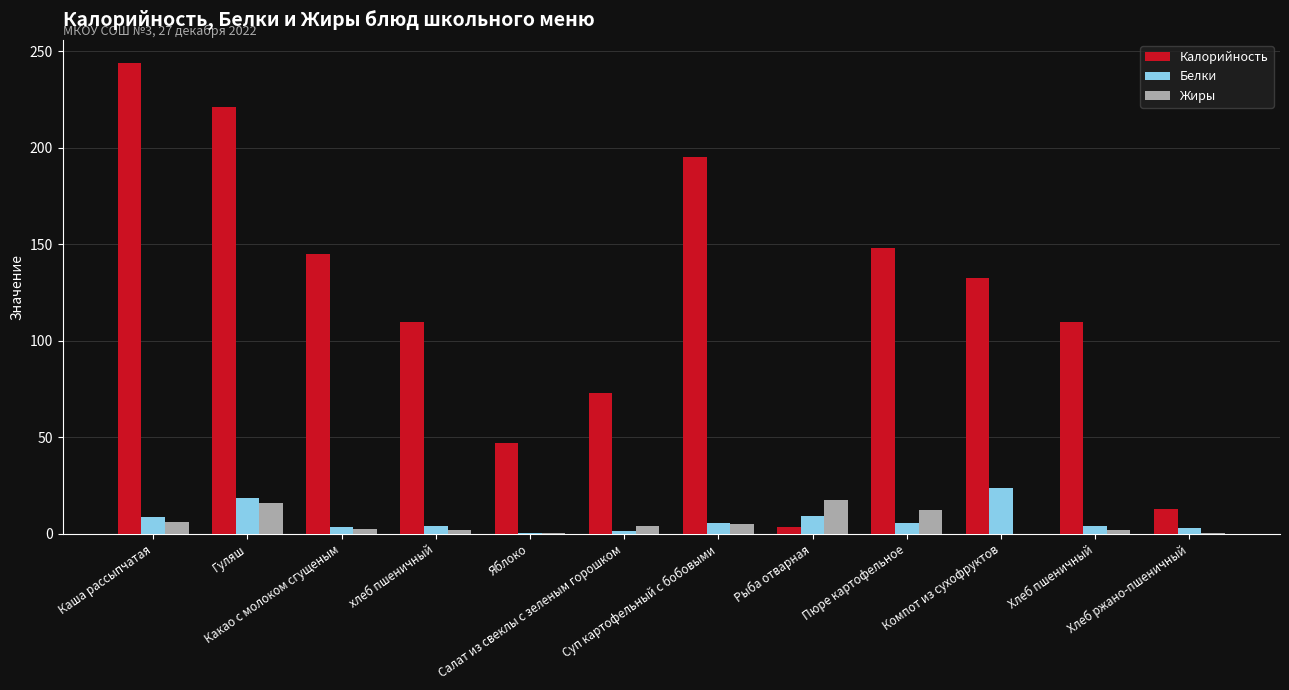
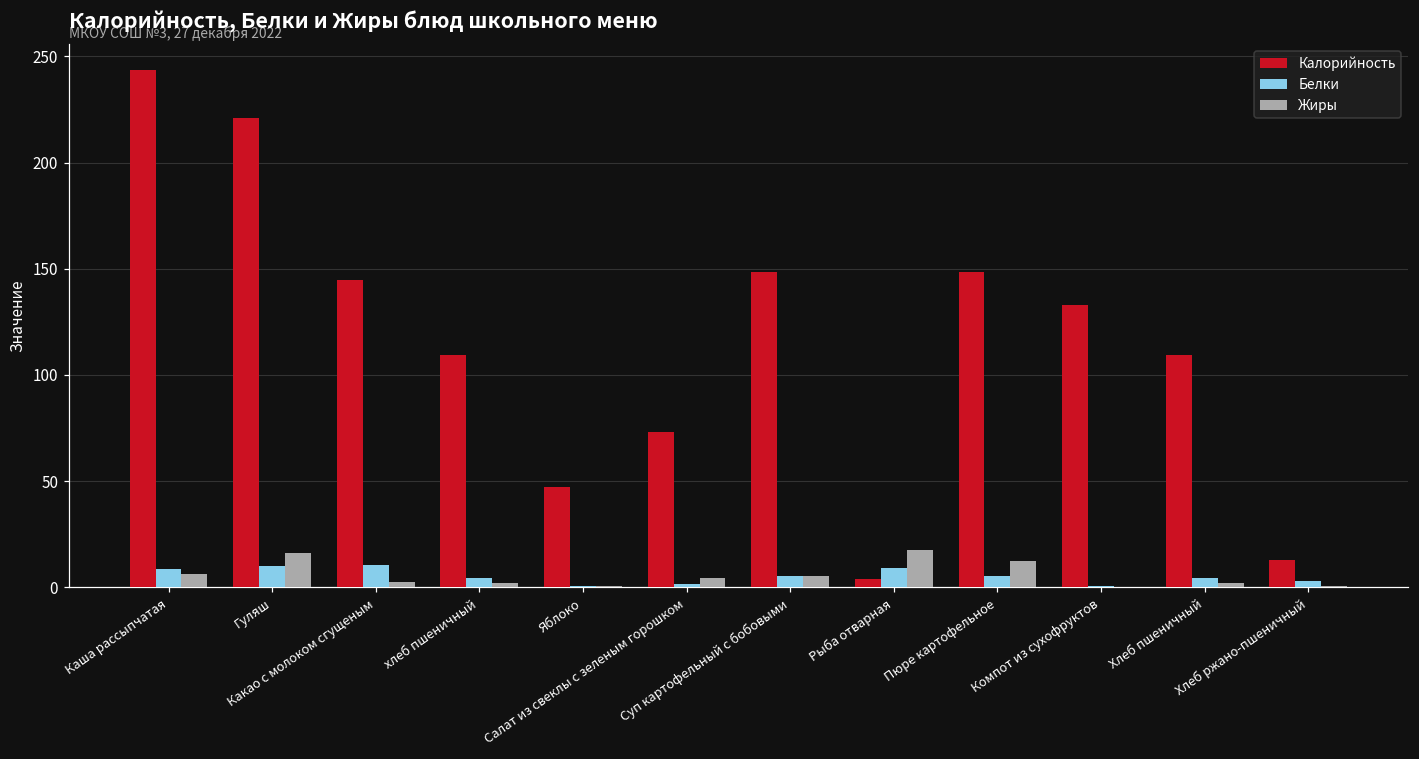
  {
    "Калорийность": {
      "Каша рассыпчатая": 244,
      "Гуляш": 221,
      "Какао с молоком сгущеным": 145,
      "хлеб пшеничный": 110,
      "Яблоко": 47,
      "Салат из свеклы с зеленым горошком": 73,
-     "Суп картофельный с бобовыми": 195,
+     "Суп картофельный с бобовыми": 148,
      "Рыба отварная": 4,
      "Пюре картофельное": 148,
      "Компот из сухофруктов": 133,
      "Хлеб пшеничный": 110,
      "Хлеб ржано-пшеничный": 13
    },
    "Белки": {
      "Каша рассыпчатая": 9,
-     "Гуляш": 19,
-     "Какао с молоком сгущеным": 4,
+     "Гуляш": 10,
+     "Какао с молоком сгущеным": 10,
      "хлеб пшеничный": 4,
      "Салат из свеклы с зеленым горошком": 2,
      "Суп картофельный с бобовыми": 6,
      "Рыба отварная": 9,
      "Пюре картофельное": 6,
-     "Компот из сухофруктов": 24,
+     "Компот из сухофруктов": 1,
      "Хлеб пшеничный": 4,
      "Хлеб ржано-пшеничный": 3
    },
    "Жиры": {
      "Каша рассыпчатая": 6,
      "Гуляш": 16,
      "Какао с молоком сгущеным": 3,
      "хлеб пшеничный": 2,
      "Салат из свеклы с зеленым горошком": 4,
      "Суп картофельный с бобовыми": 5,
      "Рыба отварная": 17,
      "Пюре картофельное": 12,
      "Хлеб пшеничный": 2
    }
  }
